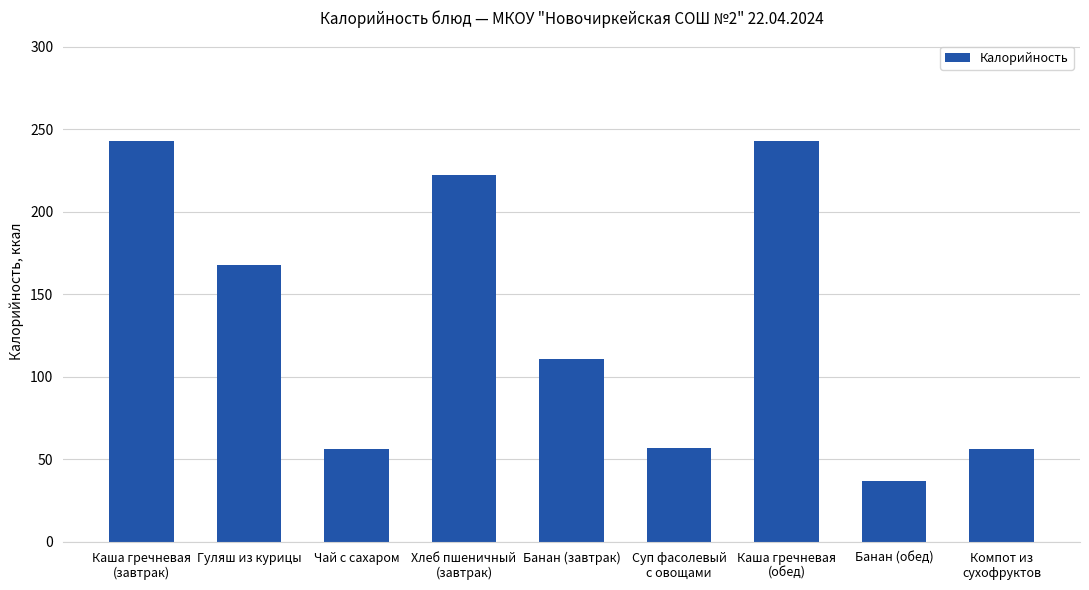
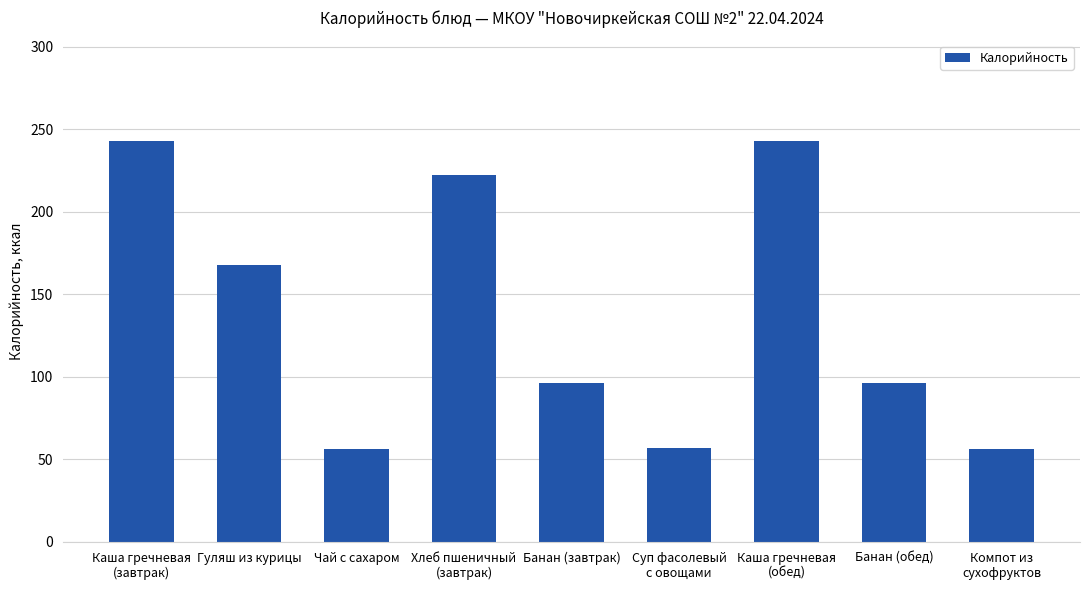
  {
    "Каша гречневая (завтрак)": 243,
    "Гуляш из курицы": 168,
    "Чай с сахаром": 56,
    "Хлеб пшеничный (завтрак)": 222,
-   "Банан (завтрак)": 111,
+   "Банан (завтрак)": 96,
    "Суп фасолевый с овощами": 57,
    "Каша гречневая (обед)": 243,
-   "Банан (обед)": 37,
+   "Банан (обед)": 96,
    "Компот из сухофруктов": 56
  }
